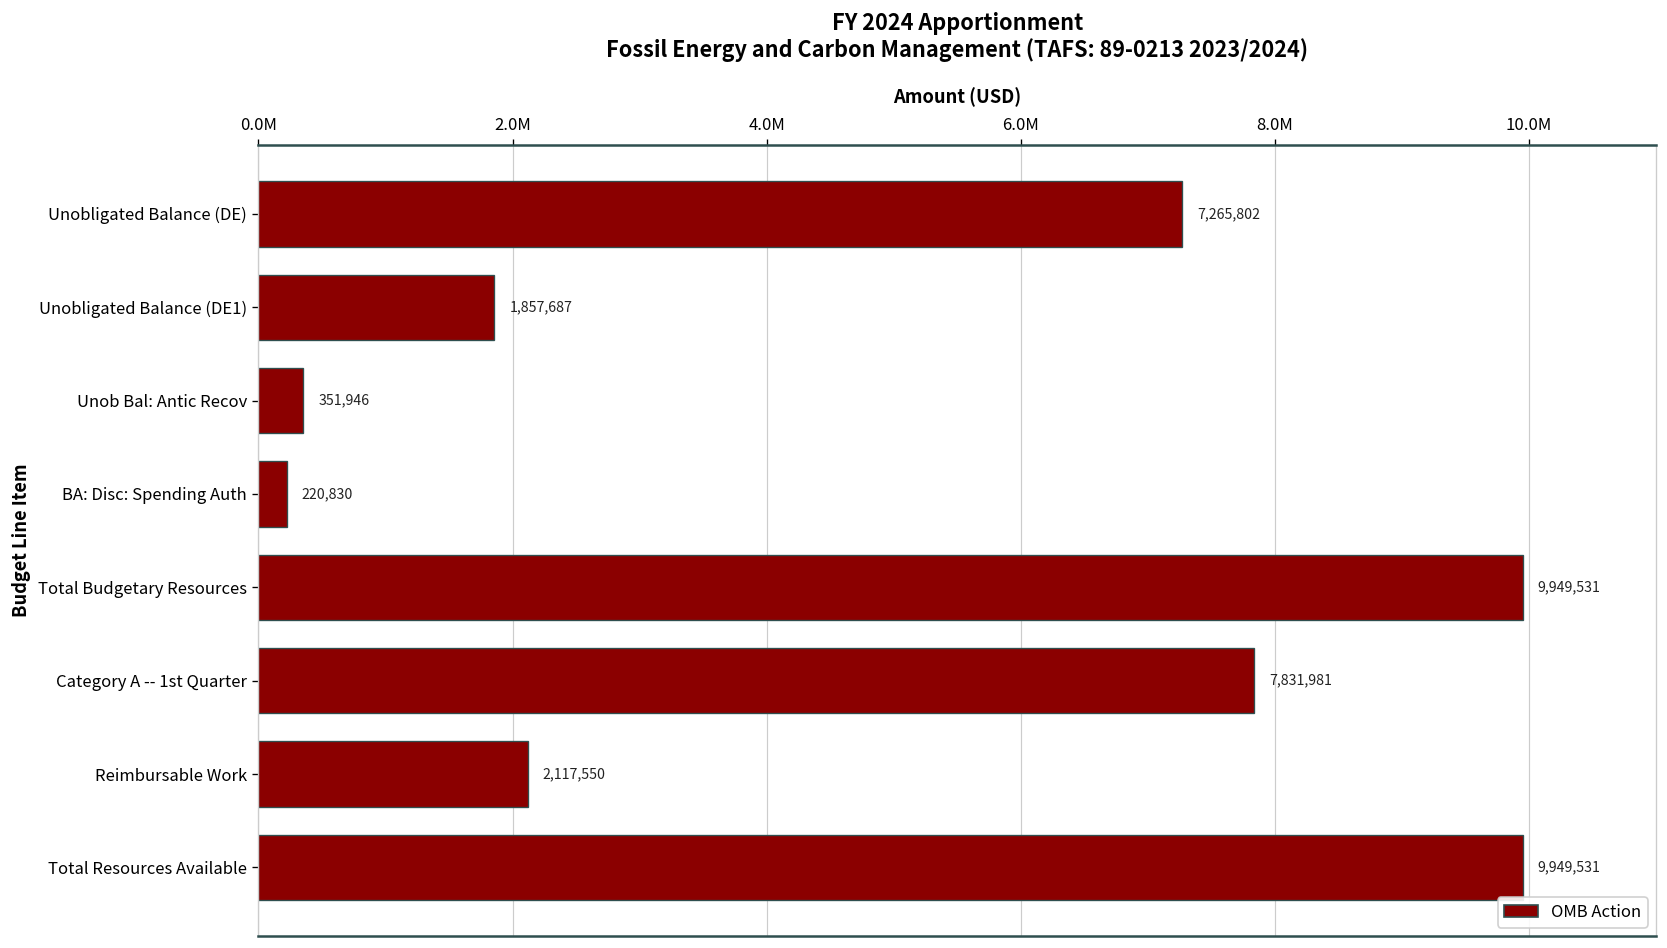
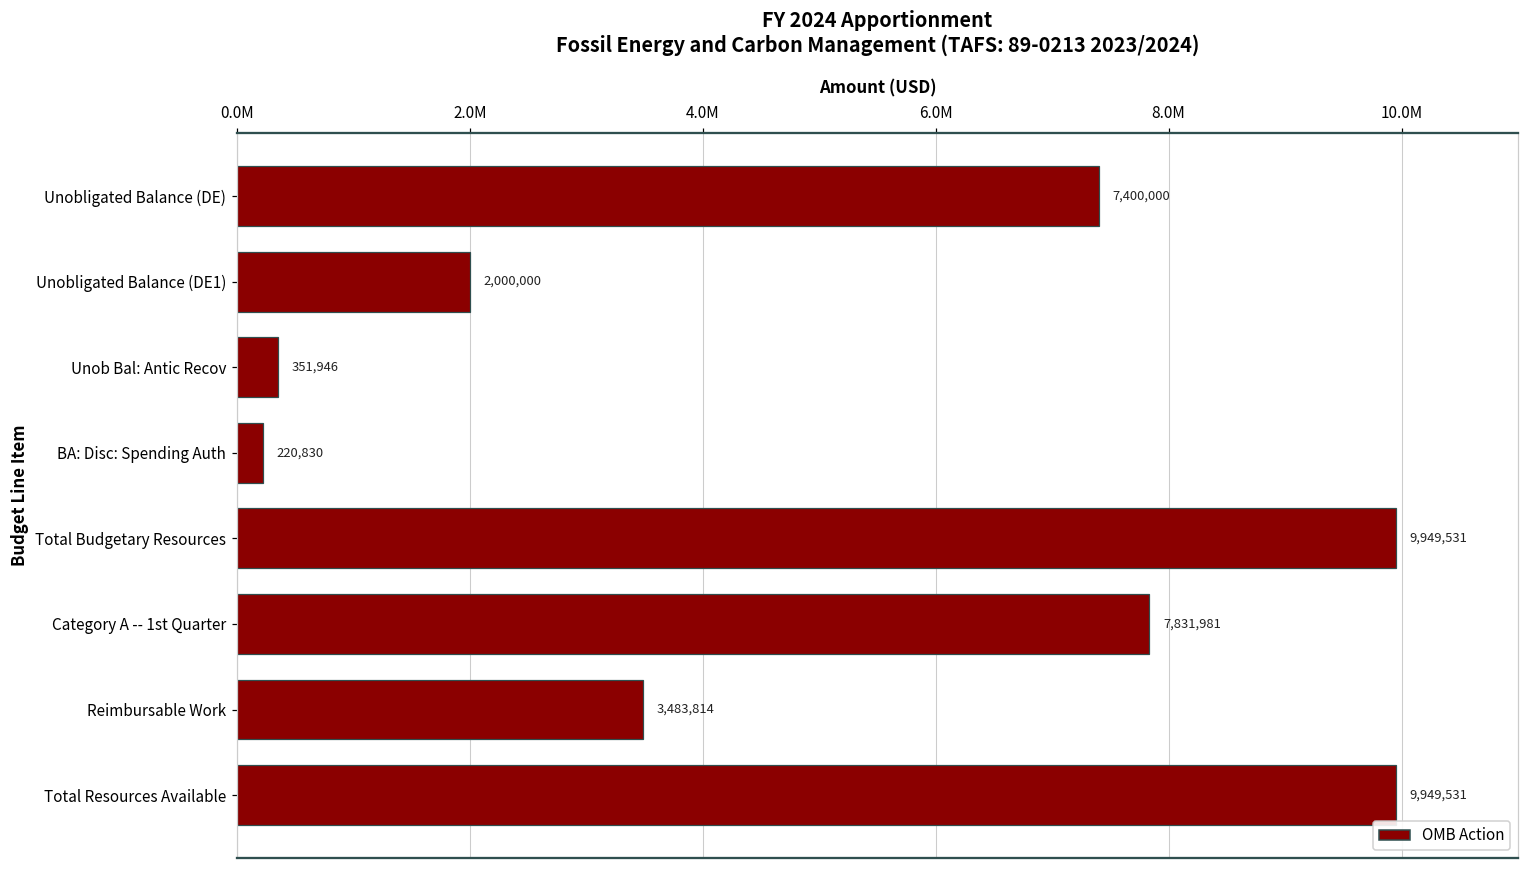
  {
-   "Unobligated Balance (DE)": "7,265,802",
-   "Unobligated Balance (DE1)": "1,857,687",
+   "Unobligated Balance (DE)": "7,400,000",
+   "Unobligated Balance (DE1)": "2,000,000",
    "Unob Bal: Antic Recov": "351,946",
    "BA: Disc: Spending Auth": "220,830",
    "Total Budgetary Resources": "9,949,531",
    "Category A -- 1st Quarter": "7,831,981",
-   "Reimbursable Work": "2,117,550",
+   "Reimbursable Work": "3,483,814",
    "Total Resources Available": "9,949,531"
  }
